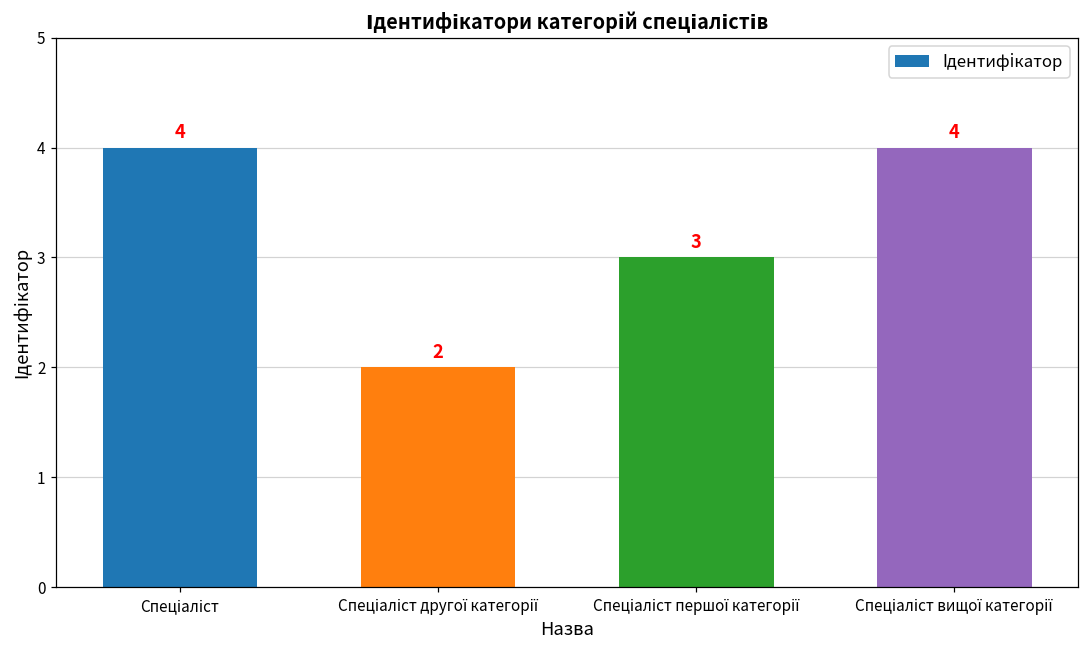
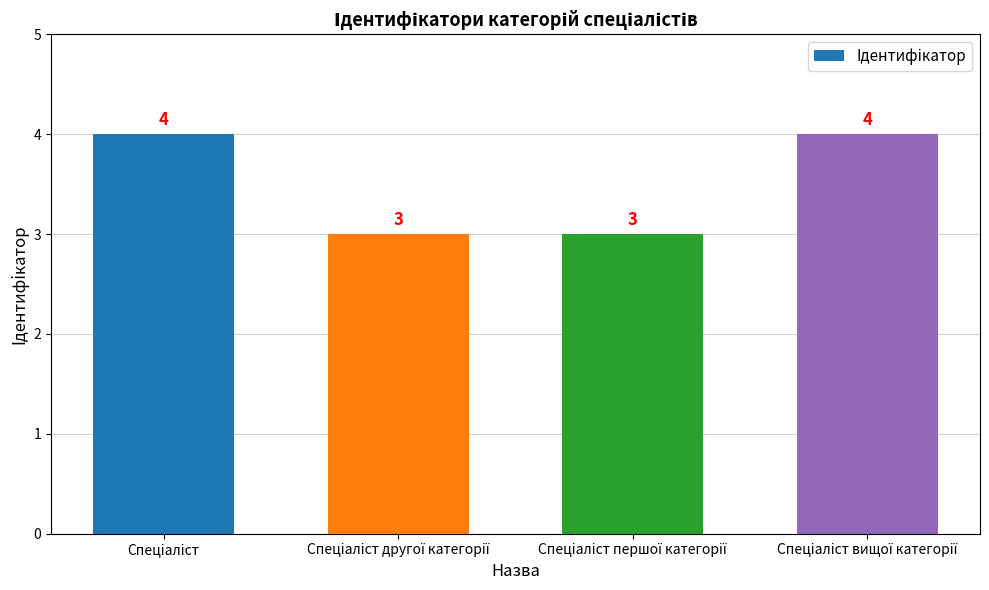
  {
    "Спеціаліст": 4,
-   "Спеціаліст другої категорії": 2,
+   "Спеціаліст другої категорії": 3,
    "Спеціаліст першої категорії": 3,
    "Спеціаліст вищої категорії": 4
  }
